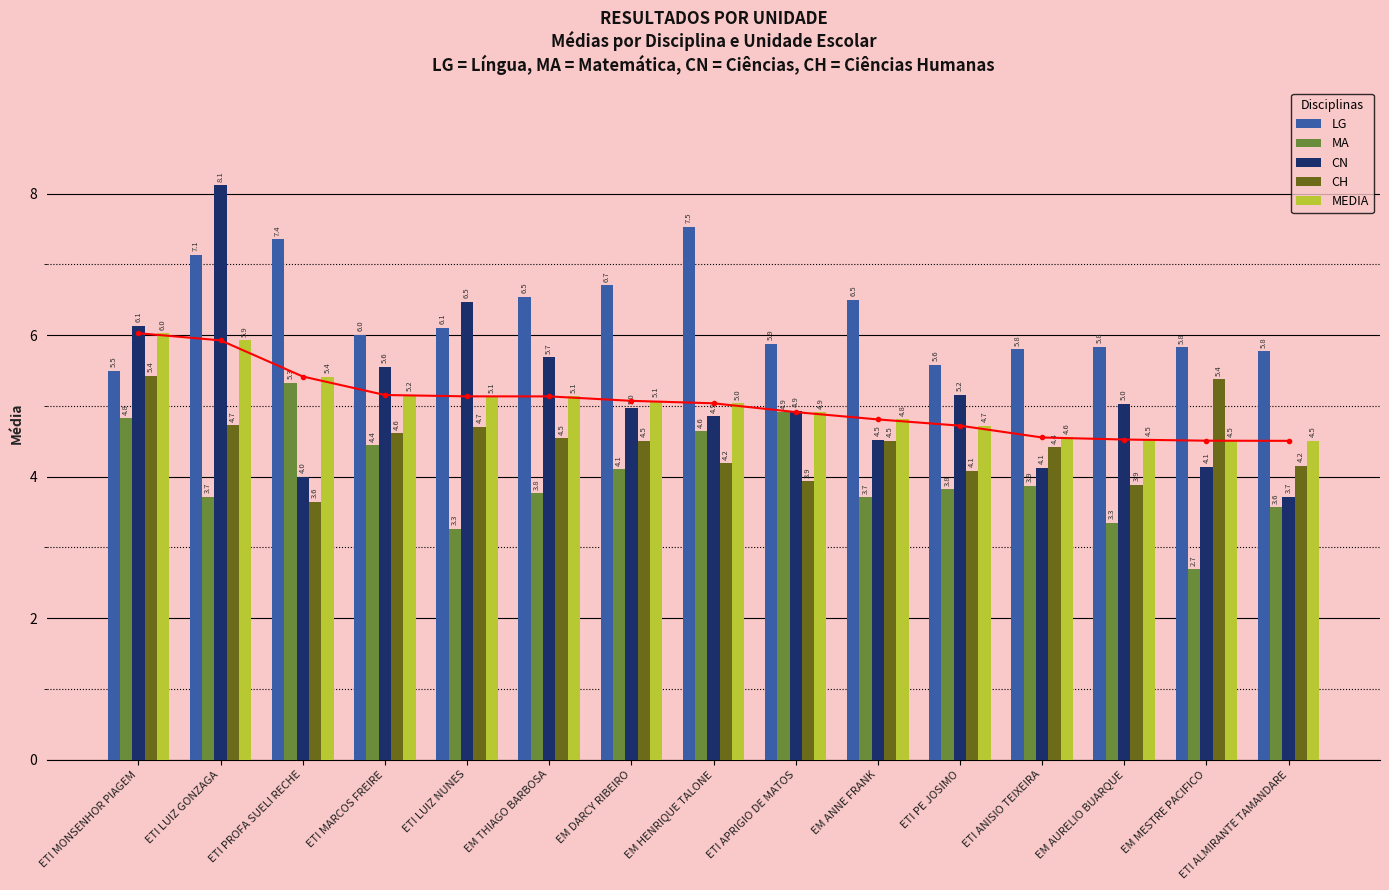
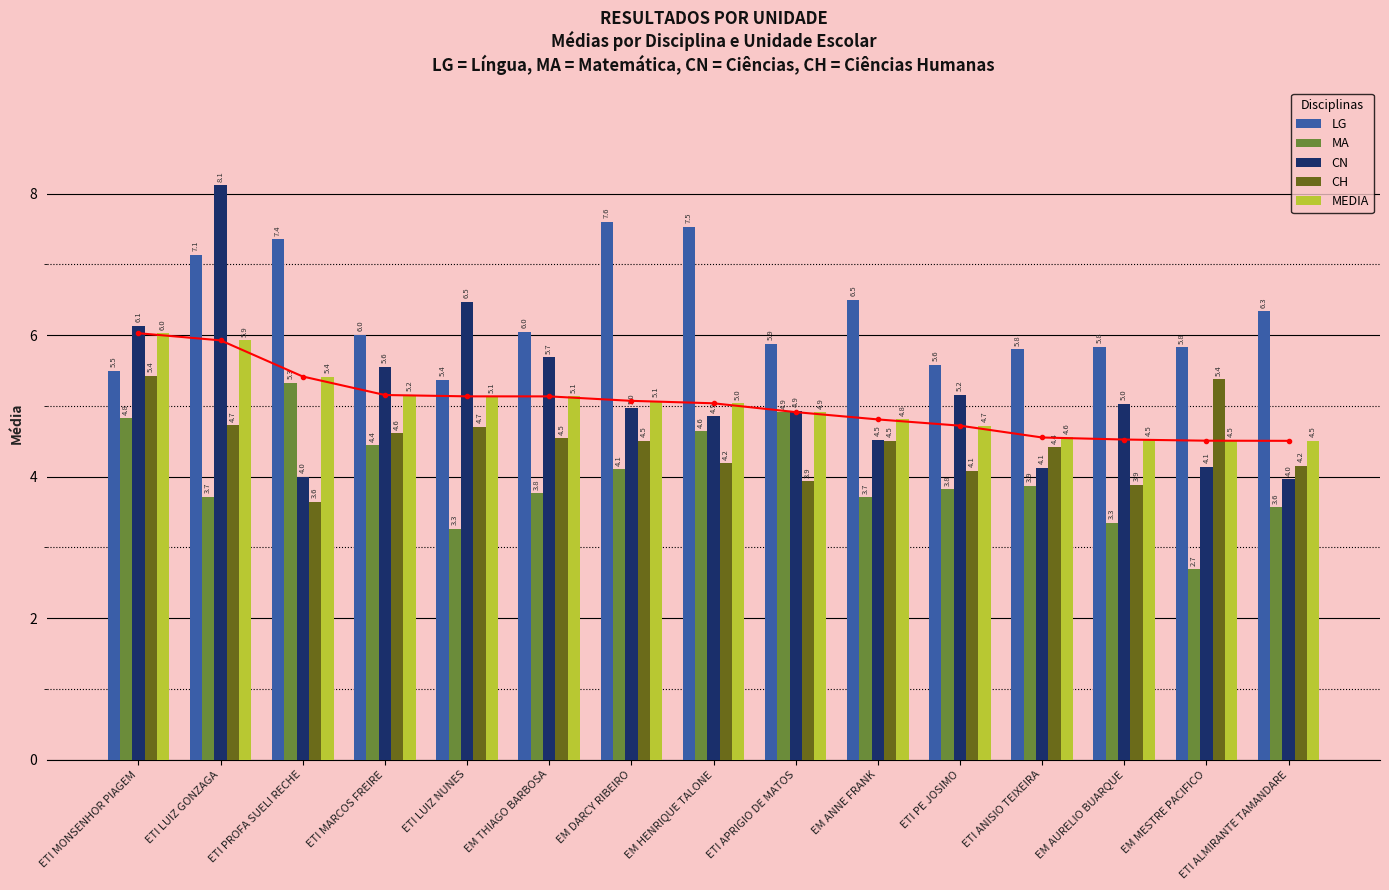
  {
    "LG": {
      "ETI MONSENHOR PIAGEM": 5.5,
      "ETI LUIZ GONZAGA": 7.1,
      "ETI PROFA SUELI RECHE": 7.4,
      "ETI MARCOS FREIRE": 6.0,
-     "ETI LUIZ NUNES": 6.1,
-     "EM THIAGO BARBOSA": 6.5,
-     "EM DARCY RIBEIRO": 6.7,
+     "ETI LUIZ NUNES": 5.4,
+     "EM THIAGO BARBOSA": 6.0,
+     "EM DARCY RIBEIRO": 7.6,
      "EM HENRIQUE TALONE": 7.5,
      "ETI APRIGIO DE MATOS": 5.9,
      "EM ANNE FRANK": 6.5,
      "ETI PE JOSIMO": 5.6,
      "ETI ANISIO TEIXEIRA": 5.8,
      "EM AURELIO BUARQUE": 5.8,
      "EM MESTRE PACIFICO": 5.8,
-     "ETI ALMIRANTE TAMANDARE": 5.8
+     "ETI ALMIRANTE TAMANDARE": 6.3
    },
    "CN": {
      "ETI MONSENHOR PIAGEM": 6.1,
      "ETI LUIZ GONZAGA": 8.1,
      "ETI PROFA SUELI RECHE": 4.0,
      "ETI MARCOS FREIRE": 5.6,
      "ETI LUIZ NUNES": 6.5,
      "EM THIAGO BARBOSA": 5.7,
      "ETI APRIGIO DE MATOS": 4.9,
      "EM ANNE FRANK": 4.5,
      "ETI PE JOSIMO": 5.2,
      "ETI ANISIO TEIXEIRA": 4.1,
      "EM AURELIO BUARQUE": 5.0,
      "EM MESTRE PACIFICO": 4.1,
-     "ETI ALMIRANTE TAMANDARE": 3.7
+     "ETI ALMIRANTE TAMANDARE": 4.0
    },
    "MEDIA": {
      "ETI MONSENHOR PIAGEM": 6.0,
      "ETI LUIZ GONZAGA": 5.9,
      "ETI PROFA SUELI RECHE": 5.4,
      "ETI MARCOS FREIRE": 5.2,
      "ETI LUIZ NUNES": 5.1,
      "EM THIAGO BARBOSA": 5.1,
      "EM DARCY RIBEIRO": 5.1,
      "EM HENRIQUE TALONE": 5.0,
      "ETI APRIGIO DE MATOS": 4.9,
      "EM ANNE FRANK": 4.8,
      "ETI PE JOSIMO": 4.7,
      "ETI ANISIO TEIXEIRA": 4.6,
      "EM AURELIO BUARQUE": 4.5,
      "EM MESTRE PACIFICO": 4.5,
      "ETI ALMIRANTE TAMANDARE": 4.5
    }
  }
